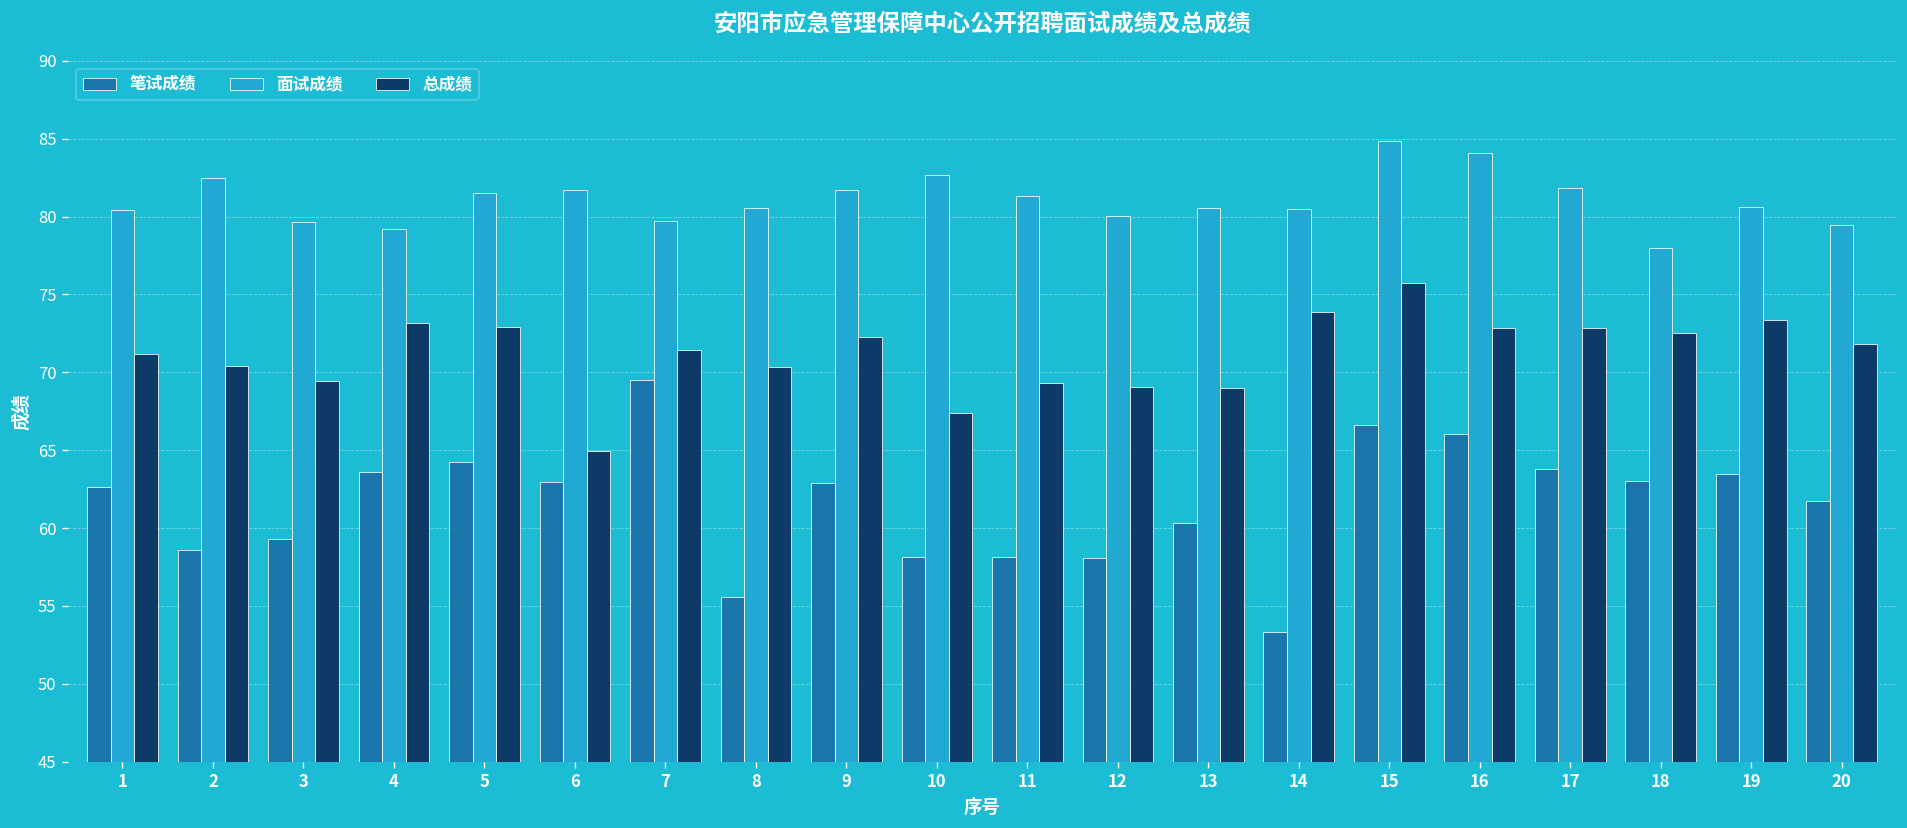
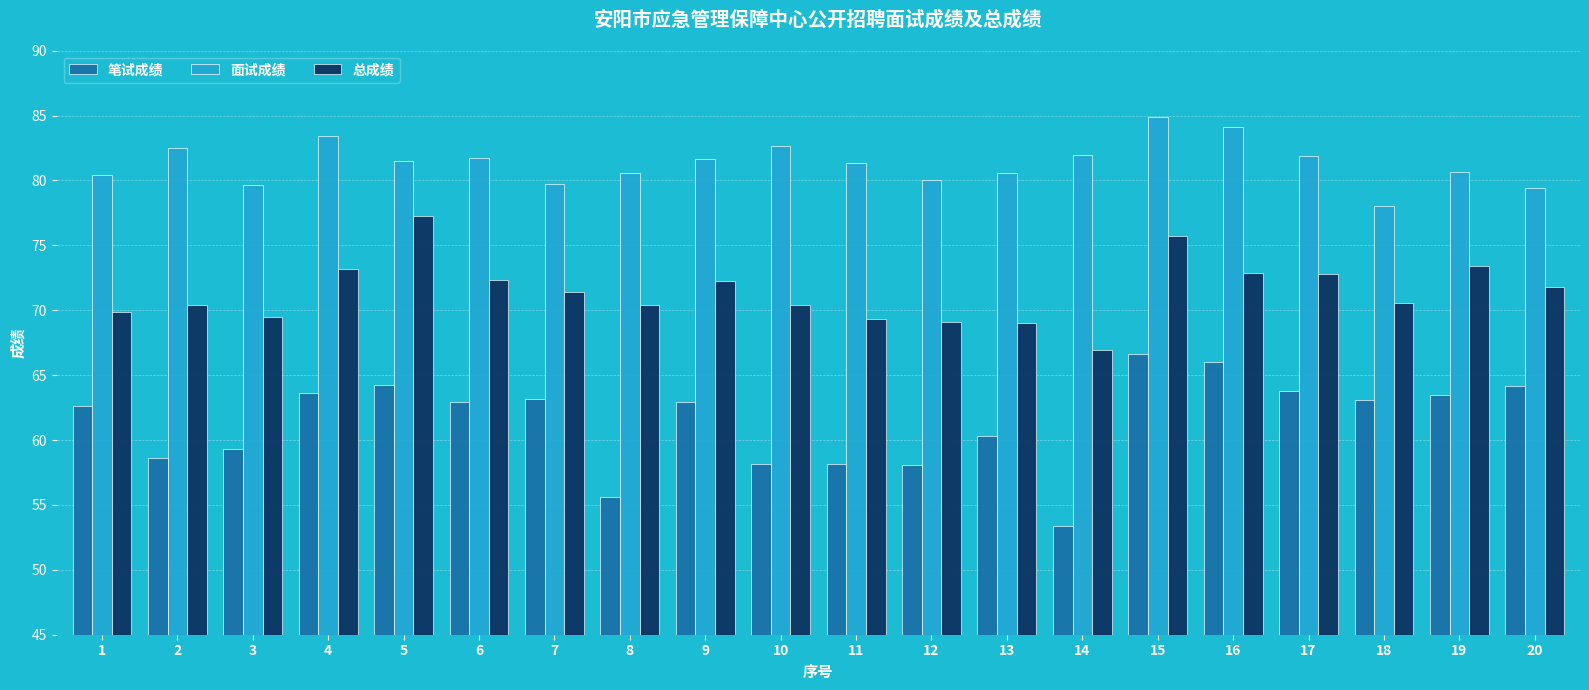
  {
    "笔试成绩": {
      "1": 62.7,
      "2": 58.6,
      "3": 59.3,
      "4": 63.6,
      "5": 64.3,
      "6": 63.0,
-     "7": 69.5,
+     "7": 63.2,
      "8": 55.6,
      "9": 62.9,
      "10": 58.2,
      "11": 58.2,
      "12": 58.1,
      "13": 60.3,
      "14": 53.4,
      "15": 66.6,
      "16": 66.1,
      "17": 63.8,
      "18": 63.1,
      "19": 63.5,
-     "20": 61.7
+     "20": 64.2
    },
    "面试成绩": {
      "1": 80.4,
      "2": 82.5,
      "3": 79.6,
-     "4": 79.2,
+     "4": 83.4,
      "5": 81.5,
      "6": 81.7,
      "7": 79.7,
      "8": 80.5,
      "9": 81.7,
      "10": 82.6,
      "11": 81.3,
      "12": 80.0,
      "13": 80.6,
-     "14": 80.5,
+     "14": 81.9,
      "15": 84.9,
      "16": 84.1,
      "17": 81.9,
      "18": 78.0,
      "19": 80.6,
      "20": 79.4
    },
    "总成绩": {
-     "1": 71.2,
+     "1": 69.9,
      "2": 70.4,
      "3": 69.5,
      "4": 73.2,
-     "5": 72.9,
-     "6": 65.0,
+     "5": 77.3,
+     "6": 72.3,
      "7": 71.4,
      "8": 70.4,
      "9": 72.3,
-     "10": 67.4,
+     "10": 70.4,
      "11": 69.3,
      "12": 69.1,
      "13": 69.0,
-     "14": 73.9,
+     "14": 66.9,
      "15": 75.7,
      "16": 72.9,
      "17": 72.8,
-     "18": 72.5,
+     "18": 70.6,
      "19": 73.4,
      "20": 71.8
    }
  }
